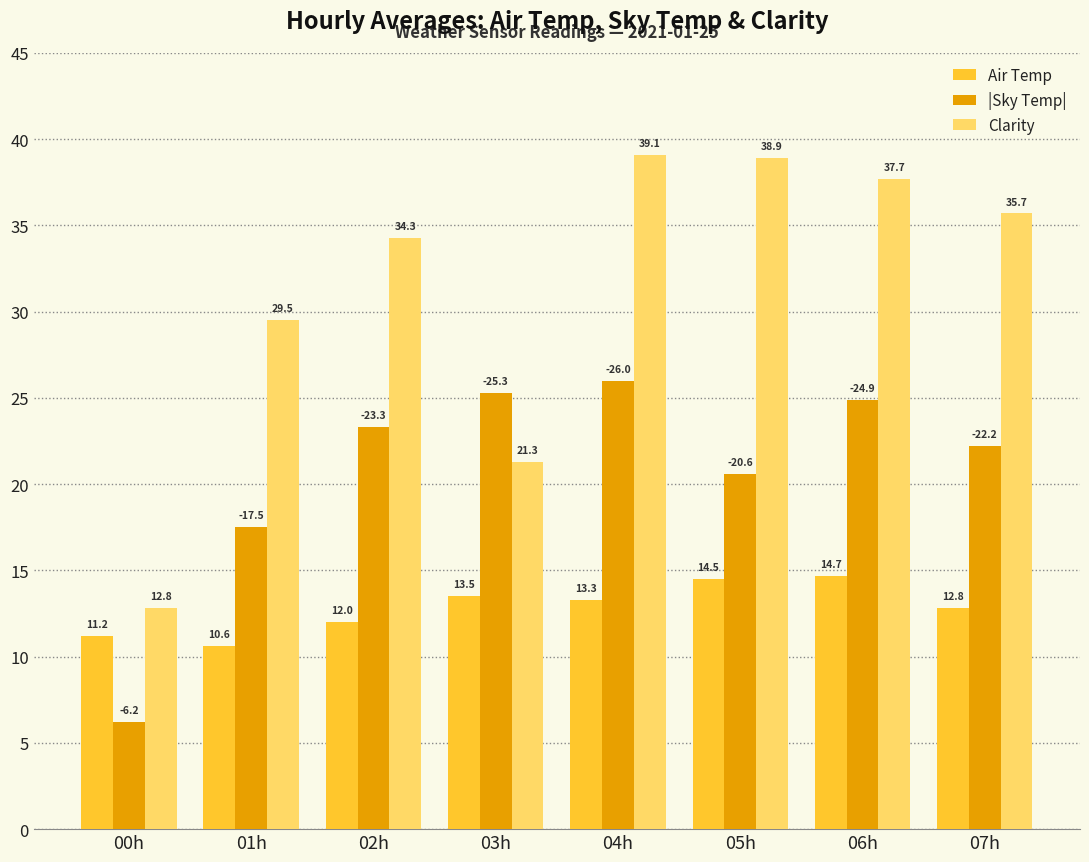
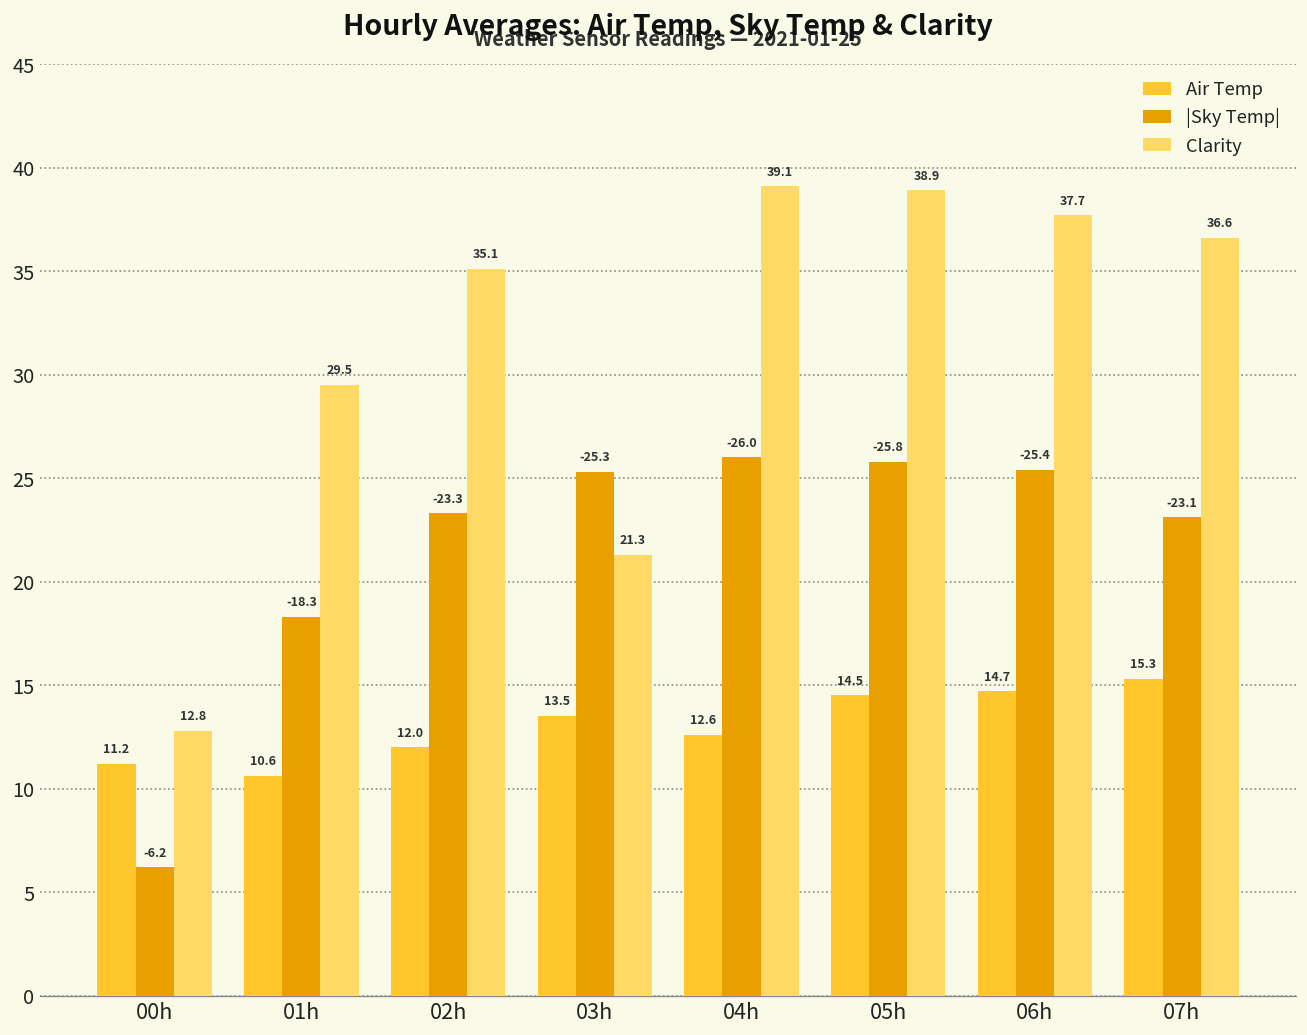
  {
    "Air Temp": {
      "00h": 11.2,
      "01h": 10.6,
      "02h": 12.0,
      "03h": 13.5,
-     "04h": 13.3,
+     "04h": 12.6,
      "05h": 14.5,
      "06h": 14.7,
-     "07h": 12.8
+     "07h": 15.3
    },
    "|Sky Temp|": {
-     "01h": -17.5,
-     "05h": -20.6,
-     "06h": -24.9,
-     "07h": -22.2
+     "01h": -18.3,
+     "05h": -25.8,
+     "06h": -25.4,
+     "07h": -23.1
    },
    "Clarity": {
      "00h": 12.8,
      "01h": 29.5,
-     "02h": 34.3,
+     "02h": 35.1,
      "03h": 21.3,
      "04h": 39.1,
      "05h": 38.9,
      "06h": 37.7,
-     "07h": 35.7
+     "07h": 36.6
    }
  }
